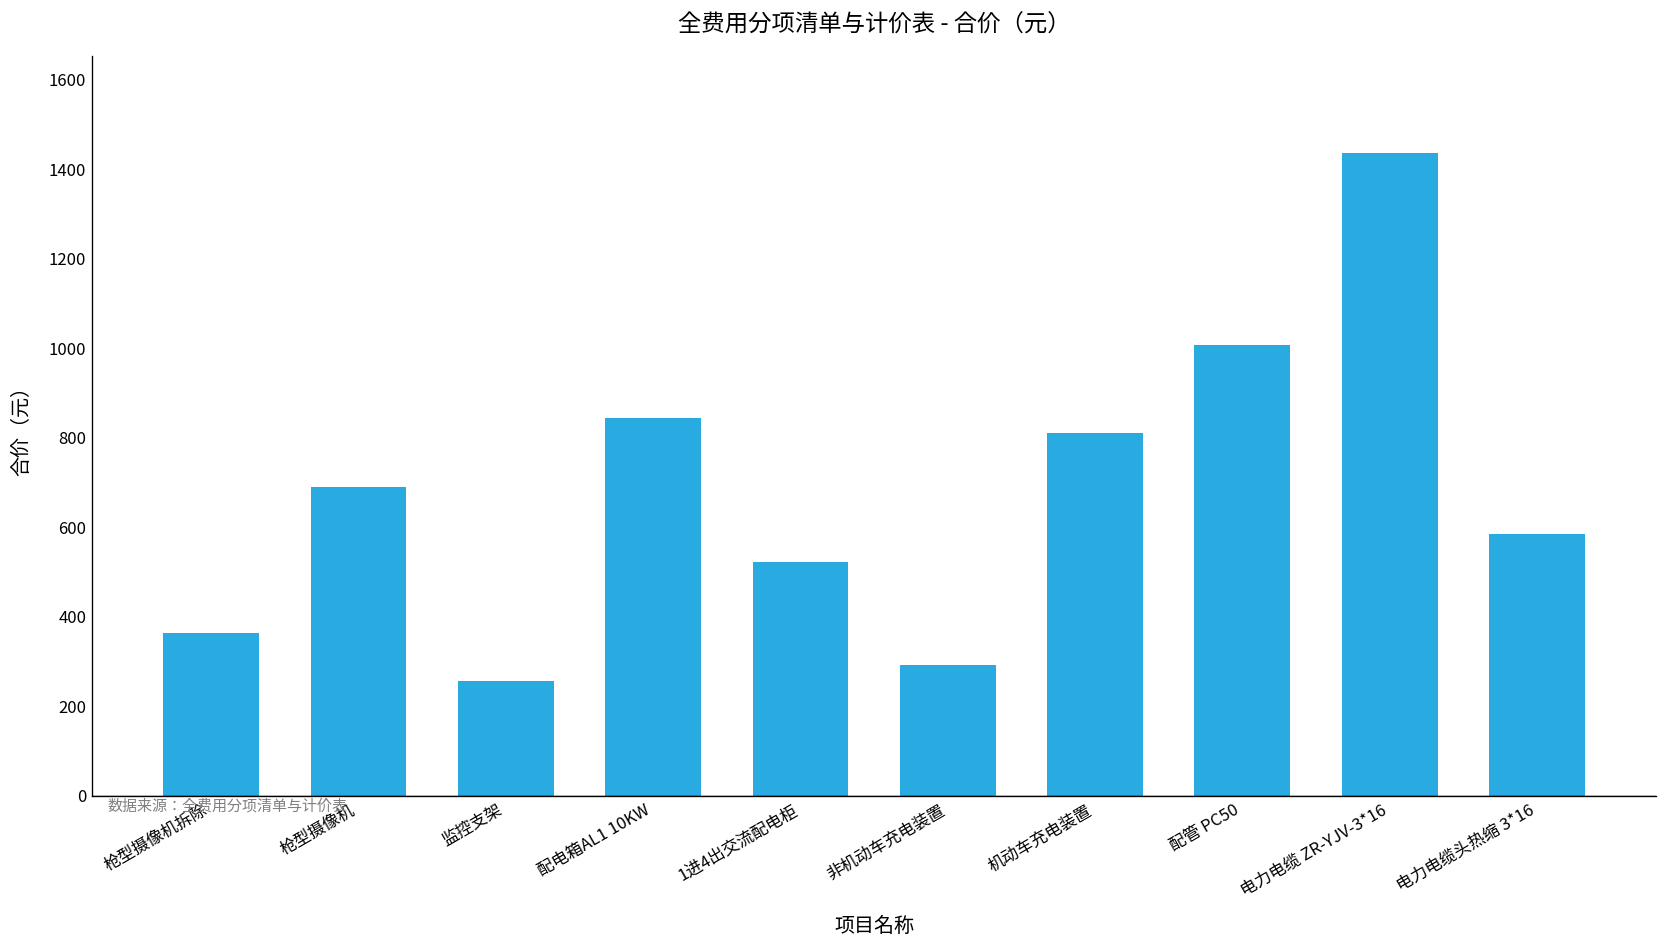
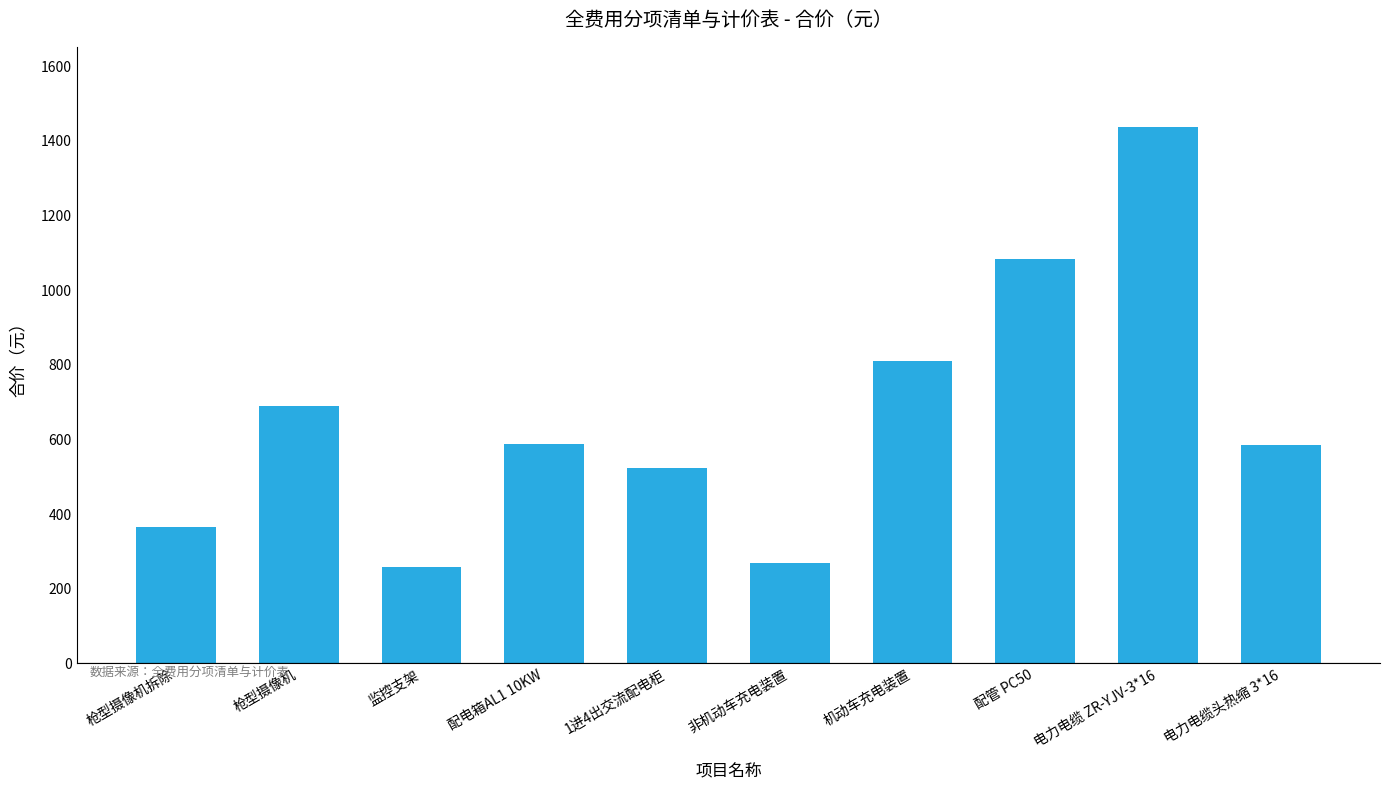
  {
    "枪型摄像机拆除": 370,
    "枪型摄像机": 690,
    "监控支架": 260,
-   "配电箱AL1 10KW": 840,
+   "配电箱AL1 10KW": 590,
    "1进4出交流配电柜": 520,
-   "非机动车充电装置": 290,
+   "非机动车充电装置": 270,
    "机动车充电装置": 810,
-   "配管 PC50": 1010,
+   "配管 PC50": 1080,
    "电力电缆 ZR-YJV-3*16": 1440,
    "电力电缆头热缩 3*16": 580
  }
